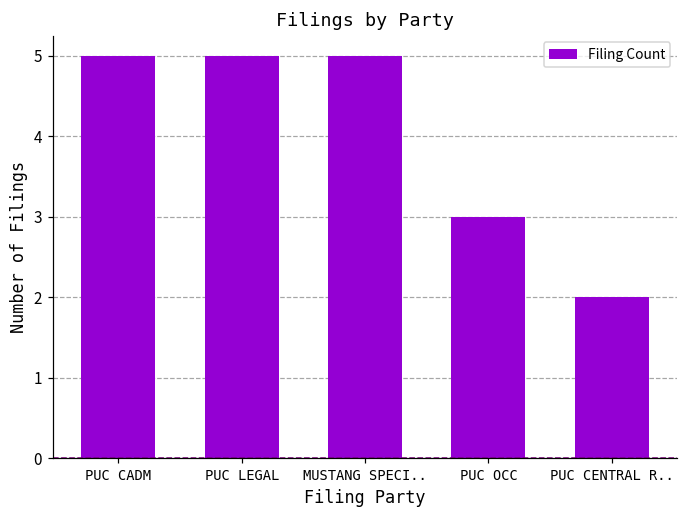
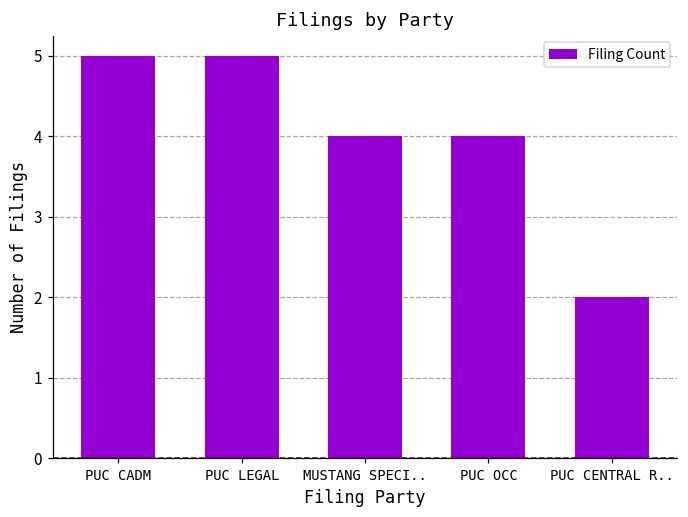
  {
    "PUC CADM": 5,
    "PUC LEGAL": 5,
-   "MUSTANG SPECI..": 5,
-   "PUC OCC": 3,
+   "MUSTANG SPECI..": 4,
+   "PUC OCC": 4,
    "PUC CENTRAL R..": 2
  }
